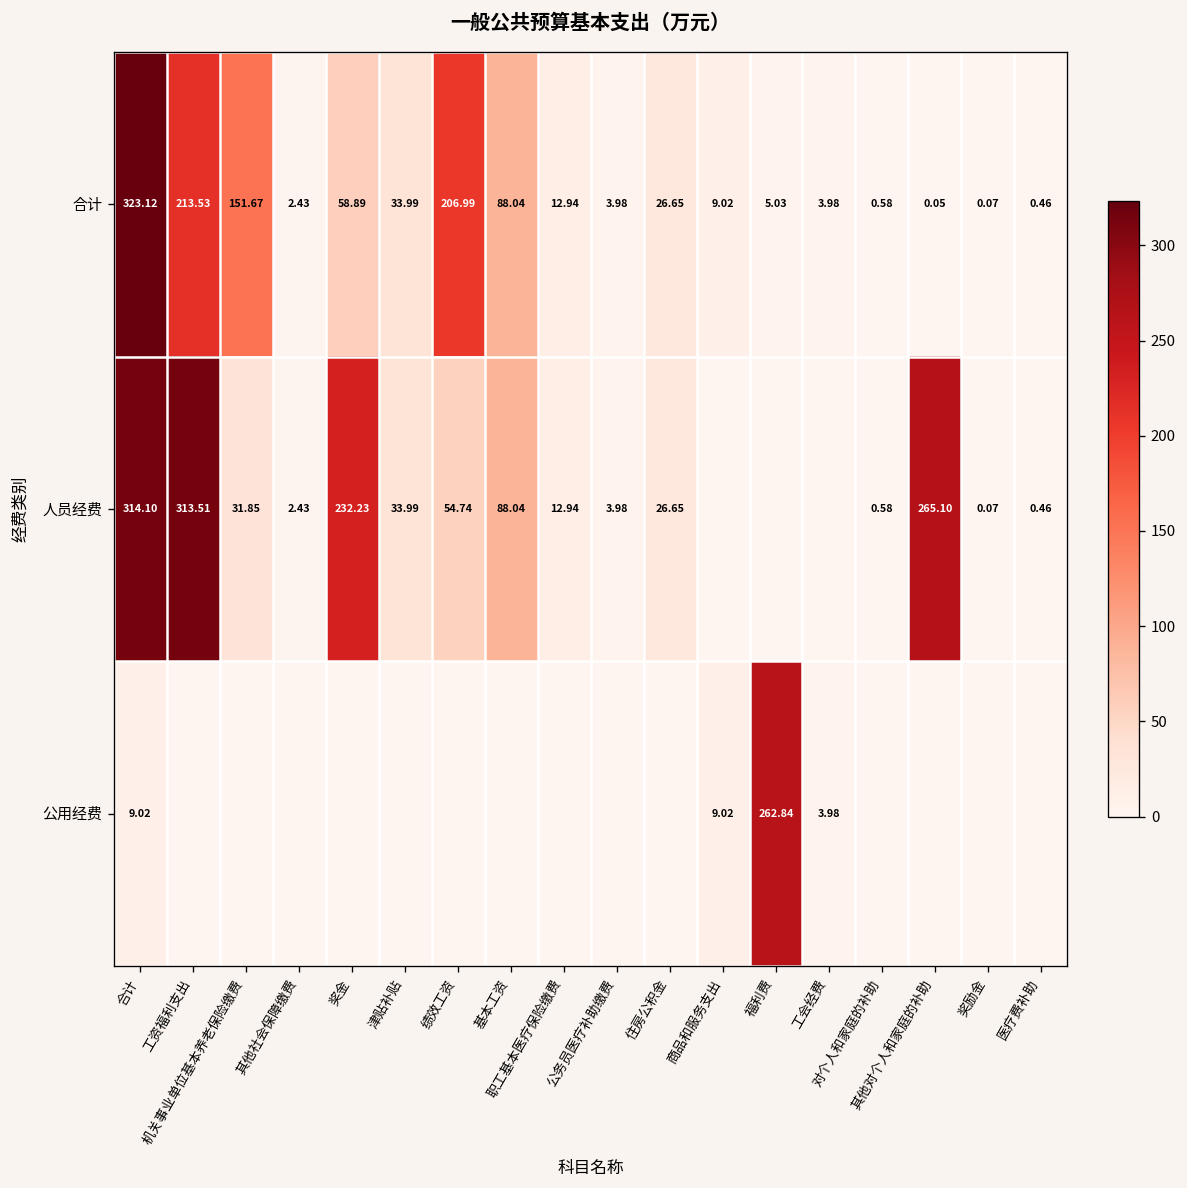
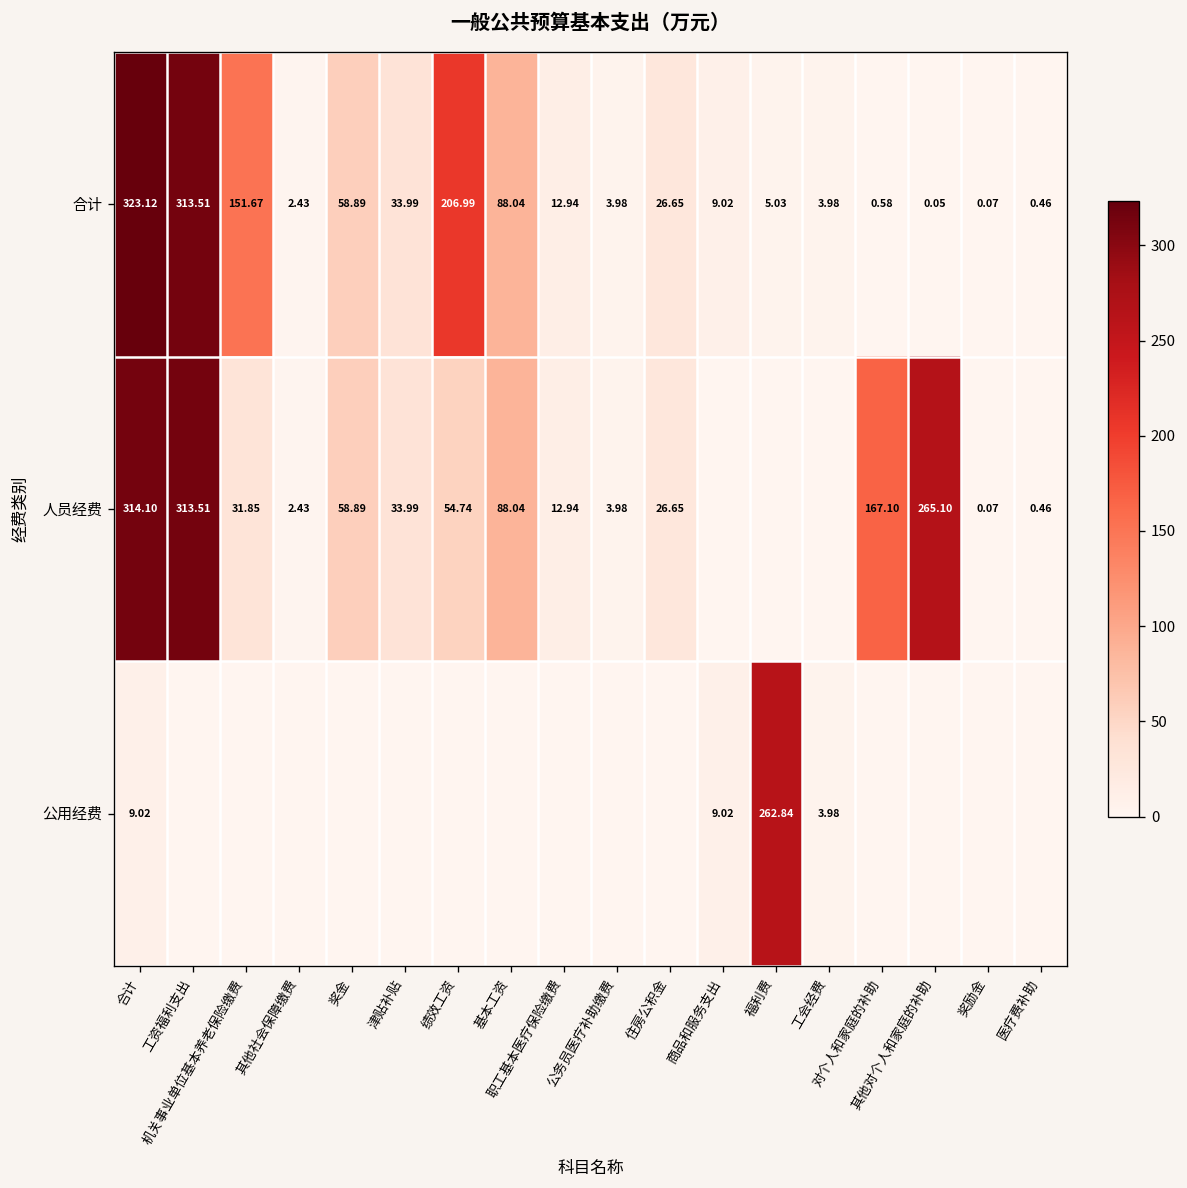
  {
    "合计": {
      "合计": 323.12,
-     "工资福利支出": 213.53,
+     "工资福利支出": 313.51,
      "机关事业单位基本养老保险缴费": 151.67,
      "其他社会保障缴费": 2.43,
      "奖金": 58.89,
      "津贴补贴": 33.99,
      "绩效工资": 206.99,
      "基本工资": 88.04,
      "职工基本医疗保险缴费": 12.94,
      "公务员医疗补助缴费": 3.98,
      "住房公积金": 26.65,
      "商品和服务支出": 9.02,
      "福利费": 5.03,
      "工会经费": 3.98,
      "对个人和家庭的补助": 0.58,
      "其他对个人和家庭的补助": 0.05,
      "奖励金": 0.07,
      "医疗费补助": 0.46
    },
    "人员经费": {
      "合计": 314.10,
      "工资福利支出": 313.51,
      "机关事业单位基本养老保险缴费": 31.85,
      "其他社会保障缴费": 2.43,
-     "奖金": 232.23,
+     "奖金": 58.89,
      "津贴补贴": 33.99,
      "绩效工资": 54.74,
      "基本工资": 88.04,
      "职工基本医疗保险缴费": 12.94,
      "公务员医疗补助缴费": 3.98,
      "住房公积金": 26.65,
-     "对个人和家庭的补助": 0.58,
+     "对个人和家庭的补助": 167.10,
      "其他对个人和家庭的补助": 265.10,
      "奖励金": 0.07,
      "医疗费补助": 0.46
    },
    "公用经费": {
      "合计": 9.02,
      "商品和服务支出": 9.02,
      "福利费": 262.84,
      "工会经费": 3.98
    }
  }
